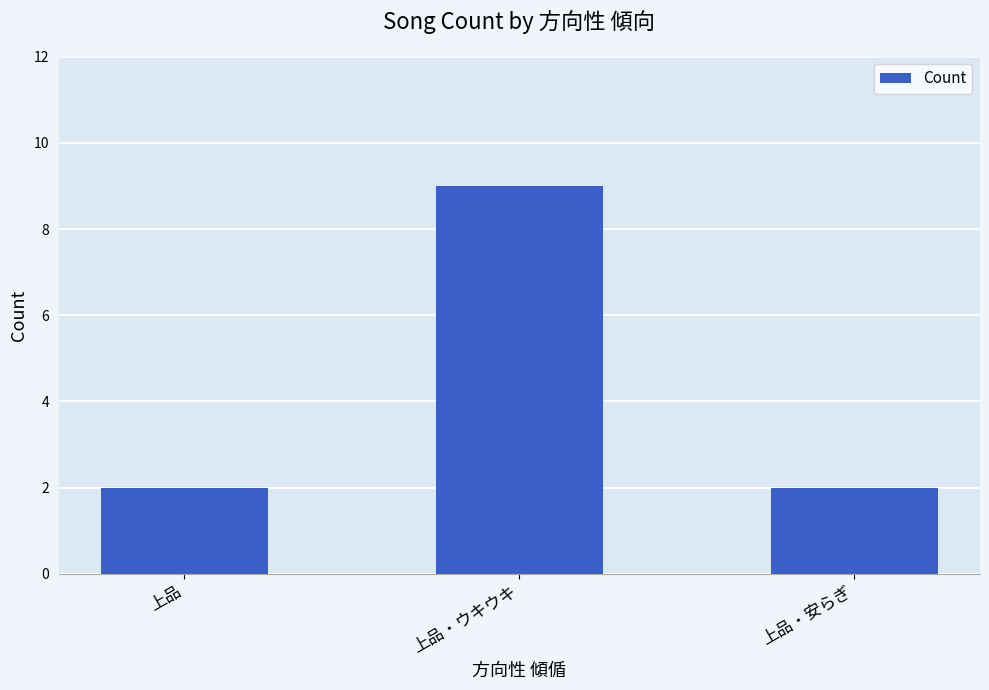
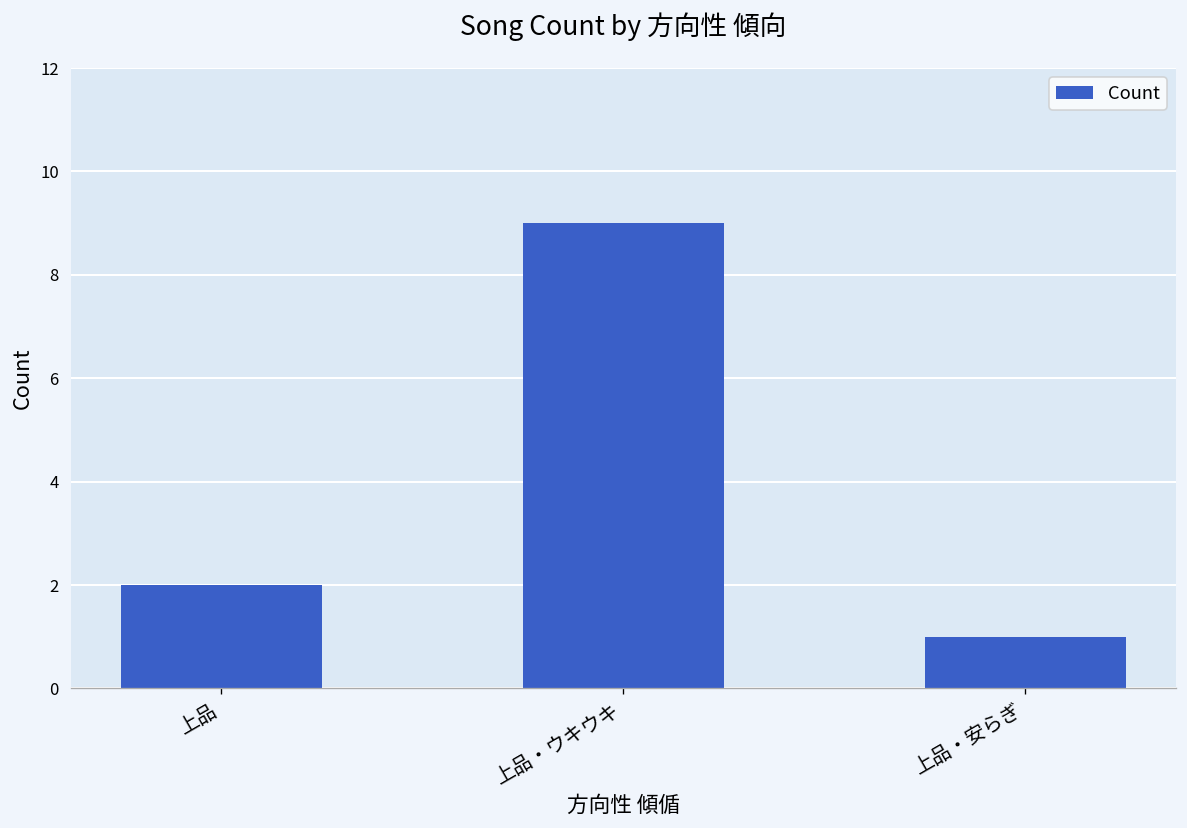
  {
    "上品": 2,
    "上品・ウキウキ": 9,
-   "上品・安らぎ": 2
+   "上品・安らぎ": 1
  }
